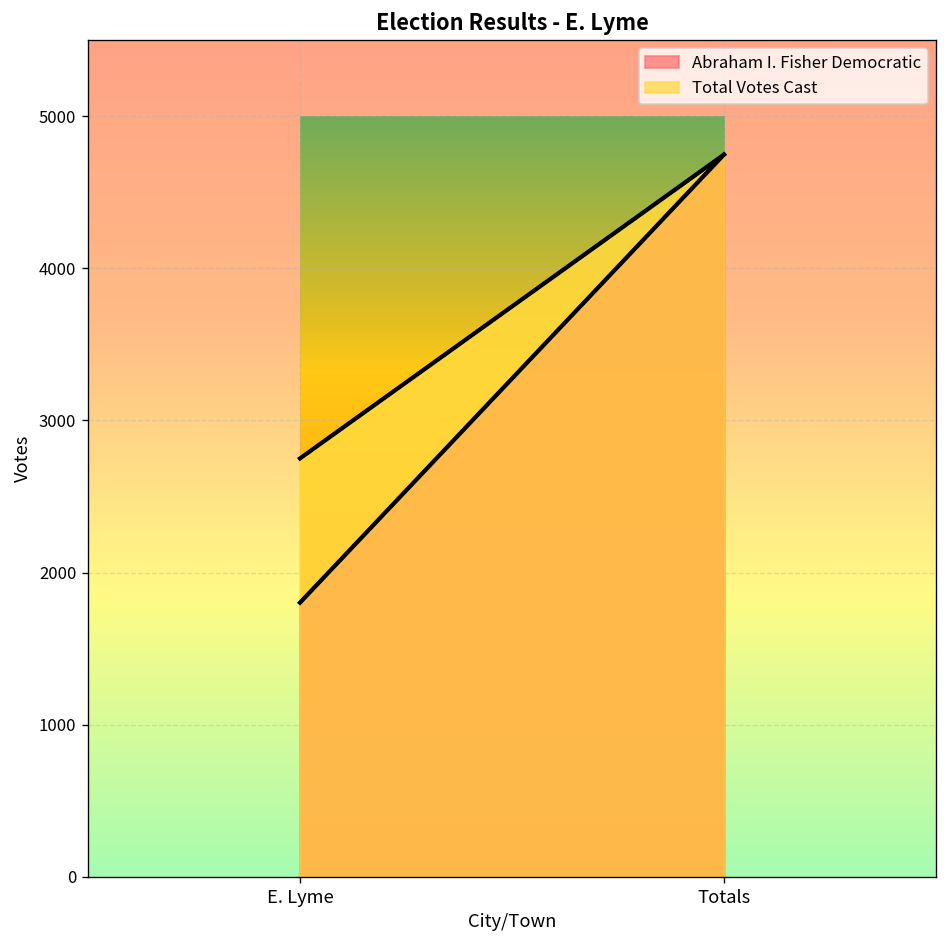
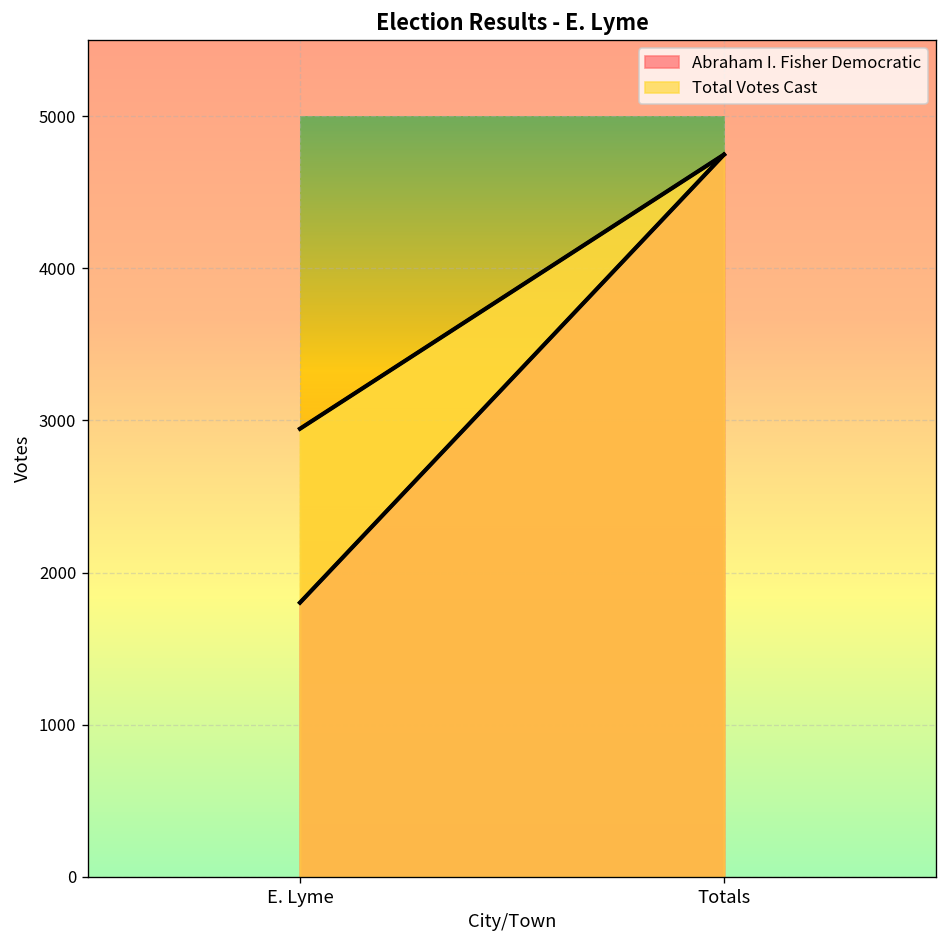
  {
    "Abraham I. Fisher Democratic": {
      "E. Lyme": 1800
    },
    "Total Votes Cast": {
-     "E. Lyme": 2750
+     "E. Lyme": 2950
    }
  }
